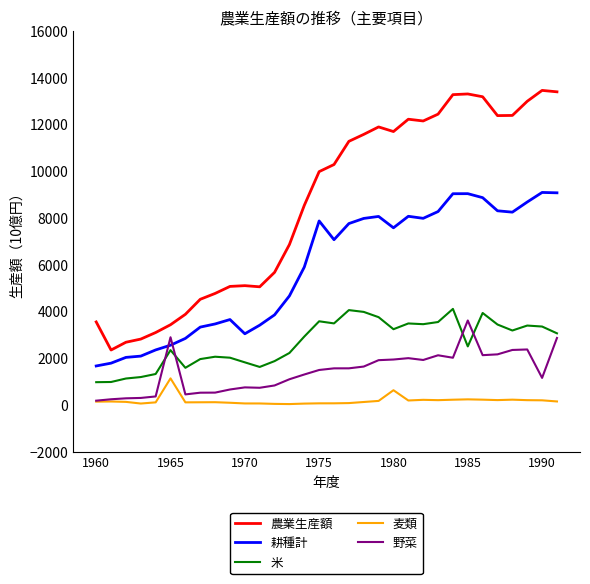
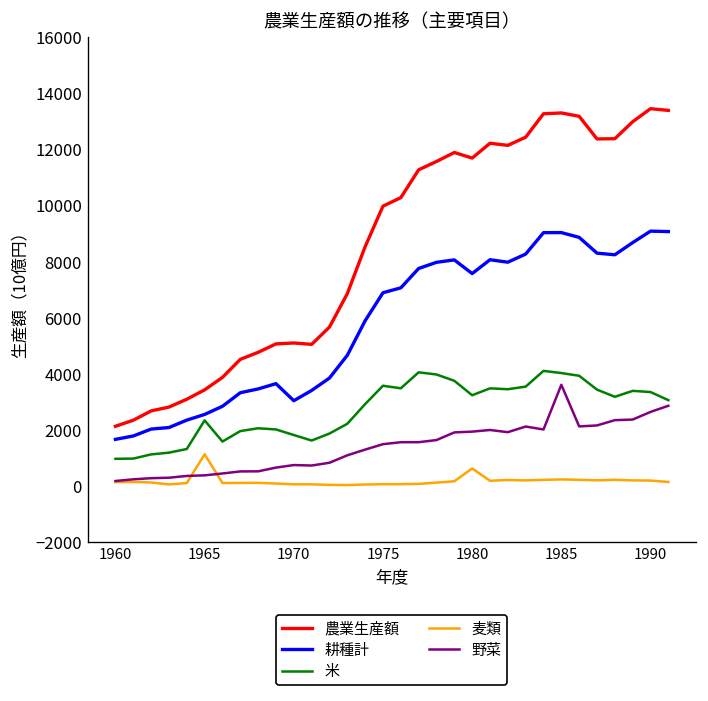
  {
    "農業生産額": {
-     "1960": 3500,
+     "1960": 2100,
      "1965": 3400,
      "1970": 5100,
      "1975": 10000,
      "1980": 11700,
      "1985": 13300,
      "1990": 13400
    },
    "耕種計": {
      "1960": 1700,
      "1965": 2500,
      "1970": 3000,
-     "1975": 7900,
+     "1975": 6900,
      "1980": 7600,
      "1985": 9000,
      "1990": 9100
    },
    "米": {
      "1960": 1000,
      "1965": 2300,
      "1970": 1800,
      "1975": 3600,
      "1980": 3200,
-     "1985": 2500,
+     "1985": 4000,
      "1990": 3300
    },
    "麦類": {
      "1965": 1100,
      "1970": 100,
      "1975": 100,
      "1980": 600,
      "1985": 200,
      "1990": 200
    },
    "野菜": {
-     "1965": 2900,
+     "1965": 400,
      "1970": 700,
      "1975": 1500,
      "1980": 1900,
      "1985": 3600,
-     "1990": 1100
+     "1990": 2600
    }
  }
